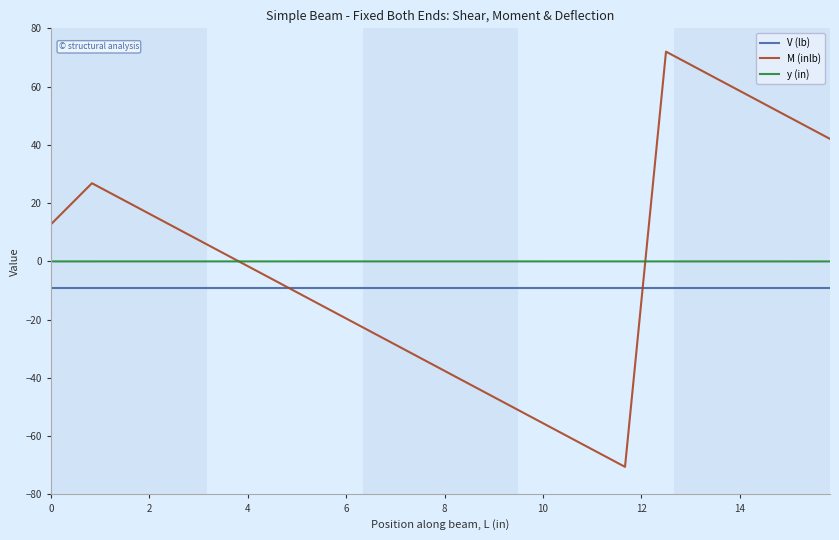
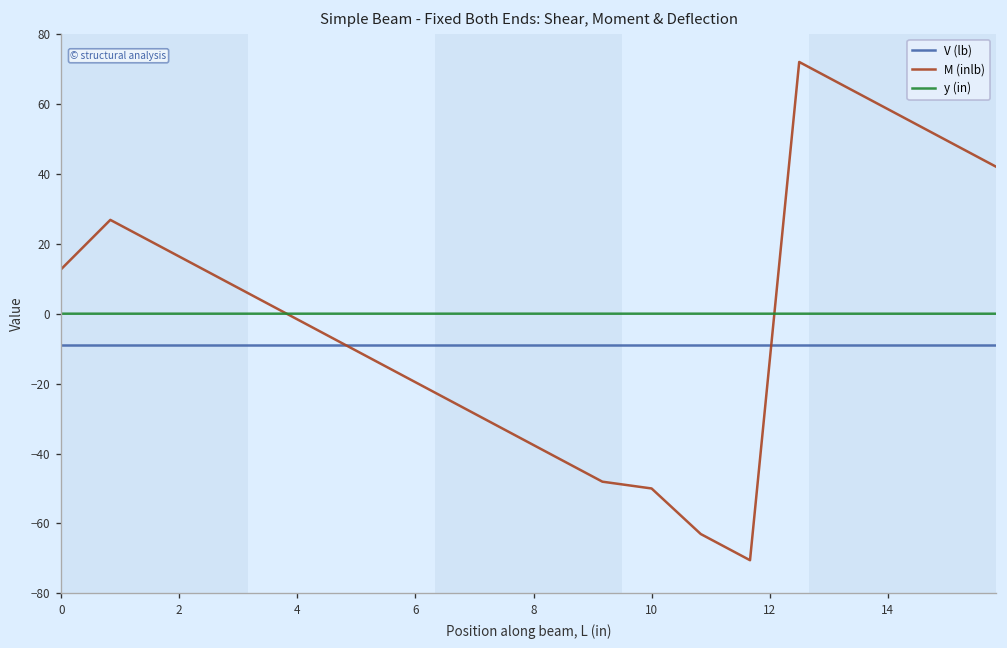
  {
    "V (lb)": {
      "0": -9,
      "10": -9
    },
    "M (inlb)": {
      "0": 13,
-     "10": -56
+     "10": -50
    },
    "y (in)": {
      "0": 0,
      "10": 0
    }
  }
